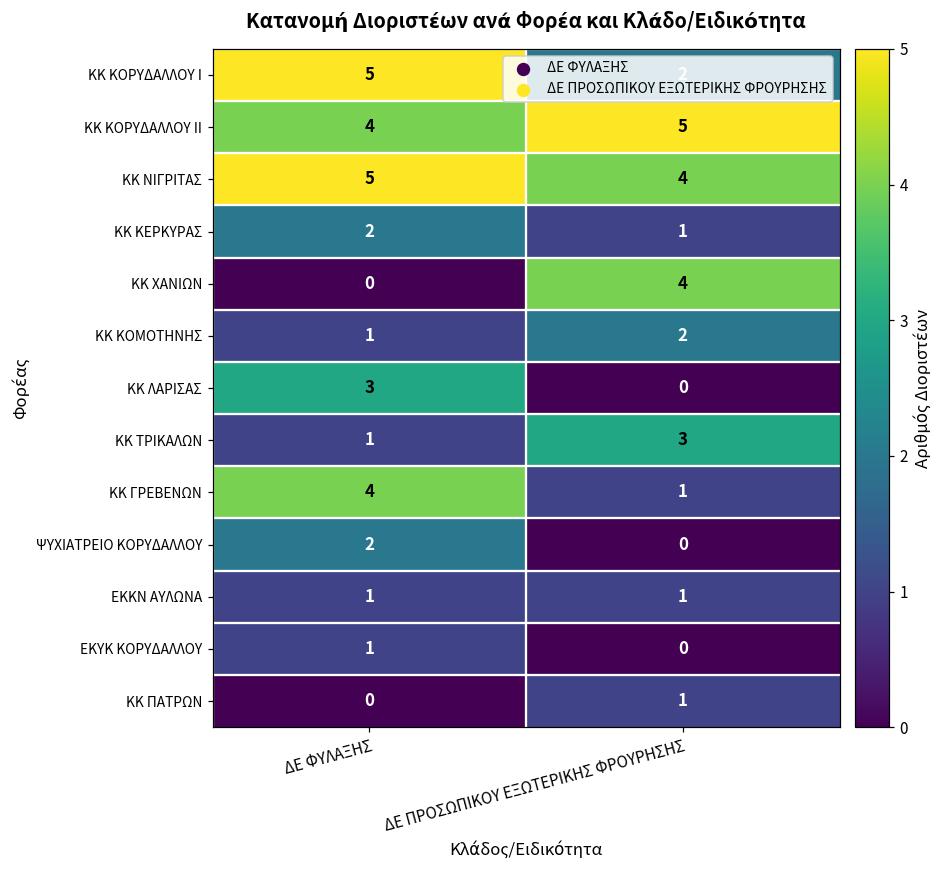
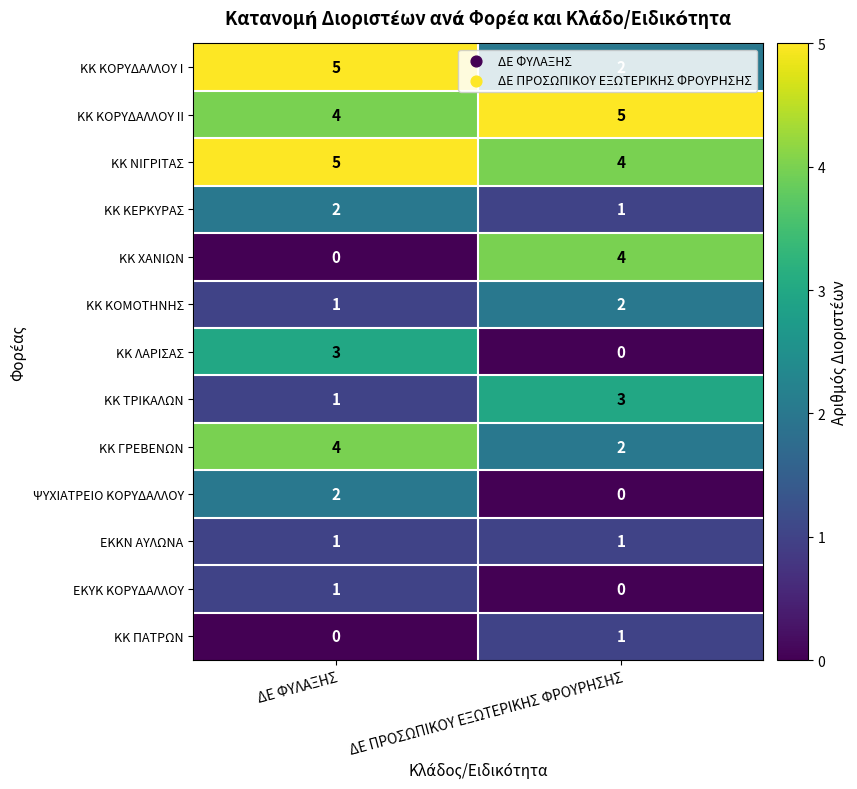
  {
    "ΚΚ ΚΟΡΥΔΑΛΛΟΥ Ι": {
      "ΔΕ ΦΥΛΑΞΗΣ": 5
    },
    "ΚΚ ΚΟΡΥΔΑΛΛΟΥ ΙΙ": {
      "ΔΕ ΦΥΛΑΞΗΣ": 4,
      "ΔΕ ΠΡΟΣΩΠΙΚΟΥ ΕΞΩΤΕΡΙΚΗΣ ΦΡΟΥΡΗΣΗΣ": 5
    },
    "ΚΚ ΝΙΓΡΙΤΑΣ": {
      "ΔΕ ΦΥΛΑΞΗΣ": 5,
      "ΔΕ ΠΡΟΣΩΠΙΚΟΥ ΕΞΩΤΕΡΙΚΗΣ ΦΡΟΥΡΗΣΗΣ": 4
    },
    "ΚΚ ΚΕΡΚΥΡΑΣ": {
      "ΔΕ ΦΥΛΑΞΗΣ": 2,
      "ΔΕ ΠΡΟΣΩΠΙΚΟΥ ΕΞΩΤΕΡΙΚΗΣ ΦΡΟΥΡΗΣΗΣ": 1
    },
    "ΚΚ ΧΑΝΙΩΝ": {
      "ΔΕ ΦΥΛΑΞΗΣ": 0,
      "ΔΕ ΠΡΟΣΩΠΙΚΟΥ ΕΞΩΤΕΡΙΚΗΣ ΦΡΟΥΡΗΣΗΣ": 4
    },
    "ΚΚ ΚΟΜΟΤΗΝΗΣ": {
      "ΔΕ ΦΥΛΑΞΗΣ": 1,
      "ΔΕ ΠΡΟΣΩΠΙΚΟΥ ΕΞΩΤΕΡΙΚΗΣ ΦΡΟΥΡΗΣΗΣ": 2
    },
    "ΚΚ ΛΑΡΙΣΑΣ": {
      "ΔΕ ΦΥΛΑΞΗΣ": 3,
      "ΔΕ ΠΡΟΣΩΠΙΚΟΥ ΕΞΩΤΕΡΙΚΗΣ ΦΡΟΥΡΗΣΗΣ": 0
    },
    "ΚΚ ΤΡΙΚΑΛΩΝ": {
      "ΔΕ ΦΥΛΑΞΗΣ": 1,
      "ΔΕ ΠΡΟΣΩΠΙΚΟΥ ΕΞΩΤΕΡΙΚΗΣ ΦΡΟΥΡΗΣΗΣ": 3
    },
    "ΚΚ ΓΡΕΒΕΝΩΝ": {
      "ΔΕ ΦΥΛΑΞΗΣ": 4,
-     "ΔΕ ΠΡΟΣΩΠΙΚΟΥ ΕΞΩΤΕΡΙΚΗΣ ΦΡΟΥΡΗΣΗΣ": 1
+     "ΔΕ ΠΡΟΣΩΠΙΚΟΥ ΕΞΩΤΕΡΙΚΗΣ ΦΡΟΥΡΗΣΗΣ": 2
    },
    "ΨΥΧΙΑΤΡΕΙΟ ΚΟΡΥΔΑΛΛΟΥ": {
      "ΔΕ ΦΥΛΑΞΗΣ": 2,
      "ΔΕ ΠΡΟΣΩΠΙΚΟΥ ΕΞΩΤΕΡΙΚΗΣ ΦΡΟΥΡΗΣΗΣ": 0
    },
    "ΕΚΚΝ ΑΥΛΩΝΑ": {
      "ΔΕ ΦΥΛΑΞΗΣ": 1,
      "ΔΕ ΠΡΟΣΩΠΙΚΟΥ ΕΞΩΤΕΡΙΚΗΣ ΦΡΟΥΡΗΣΗΣ": 1
    },
    "ΕΚΥΚ ΚΟΡΥΔΑΛΛΟΥ": {
      "ΔΕ ΦΥΛΑΞΗΣ": 1,
      "ΔΕ ΠΡΟΣΩΠΙΚΟΥ ΕΞΩΤΕΡΙΚΗΣ ΦΡΟΥΡΗΣΗΣ": 0
    },
    "ΚΚ ΠΑΤΡΩΝ": {
      "ΔΕ ΦΥΛΑΞΗΣ": 0,
      "ΔΕ ΠΡΟΣΩΠΙΚΟΥ ΕΞΩΤΕΡΙΚΗΣ ΦΡΟΥΡΗΣΗΣ": 1
    }
  }
